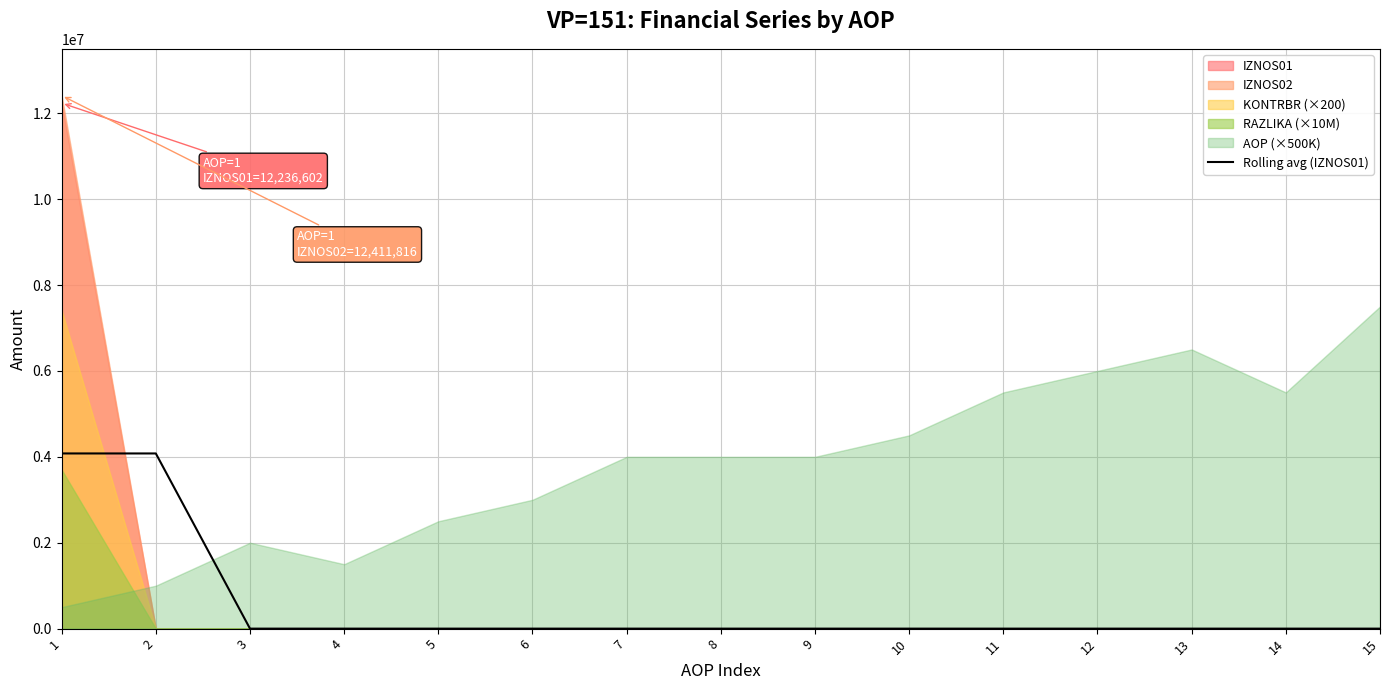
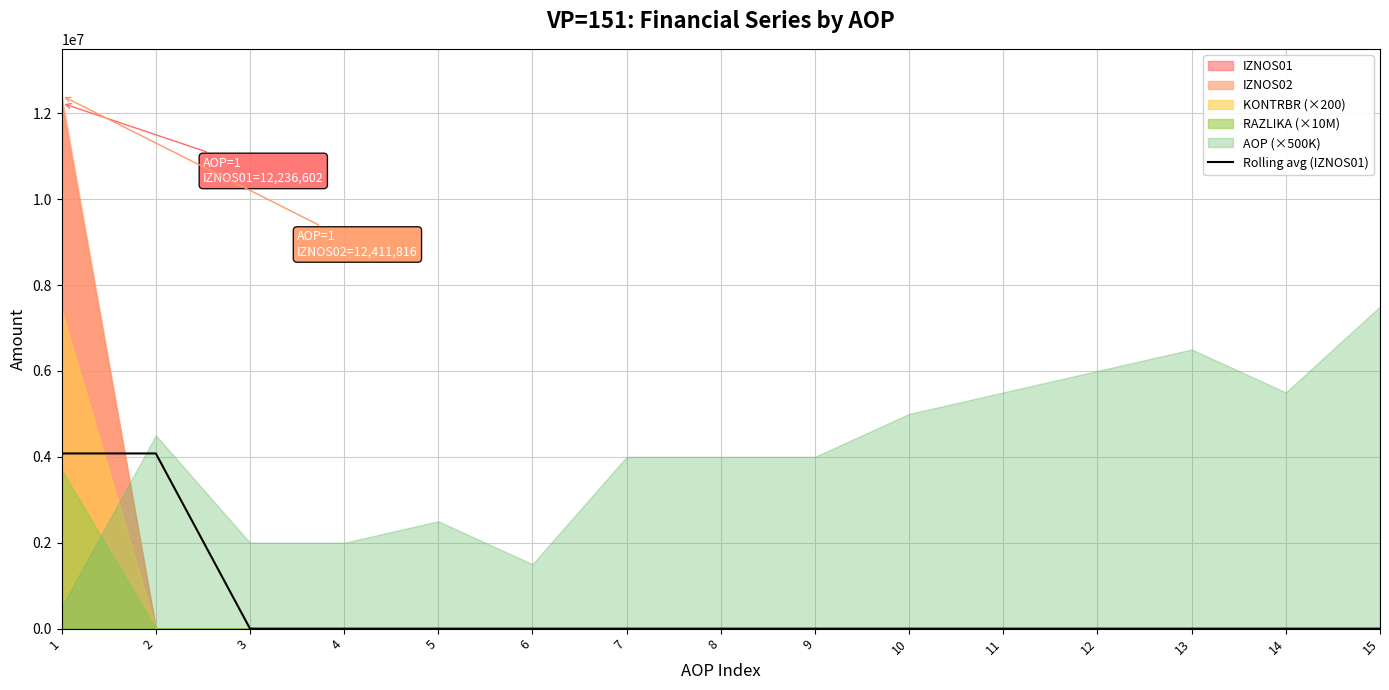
  {
    "Rolling avg (IZNOS01)": {
      "1": 4100000,
      "2": 4100000
    },
    "RAZLIKA (×10M)": {
      "1": 3700000
    },
    "AOP (×500K)": {
      "1": 500000,
-     "2": 1000000,
+     "2": 4500000,
      "3": 2000000,
-     "4": 1500000,
+     "4": 2000000,
      "5": 2500000,
-     "6": 3000000,
+     "6": 1500000,
      "7": 4000000,
      "8": 4000000,
      "9": 4000000,
-     "10": 4500000,
+     "10": 5000000,
      "11": 5500000,
      "12": 6000000,
      "13": 6500000,
      "14": 5500000,
      "15": 7500000
    }
  }
